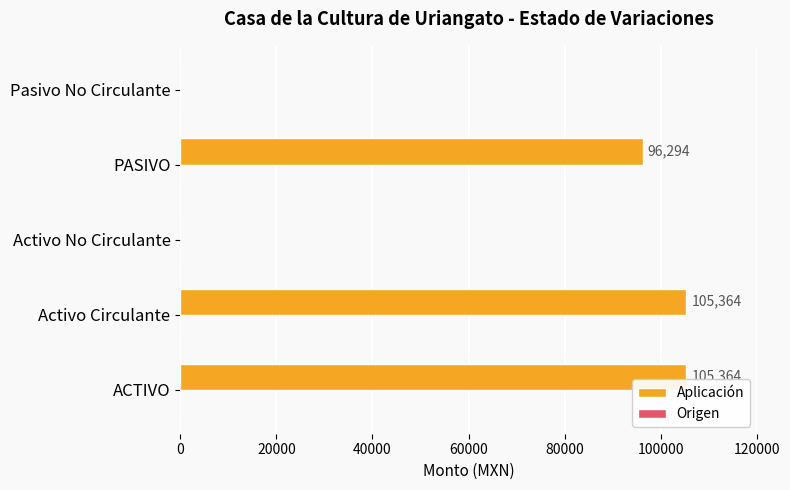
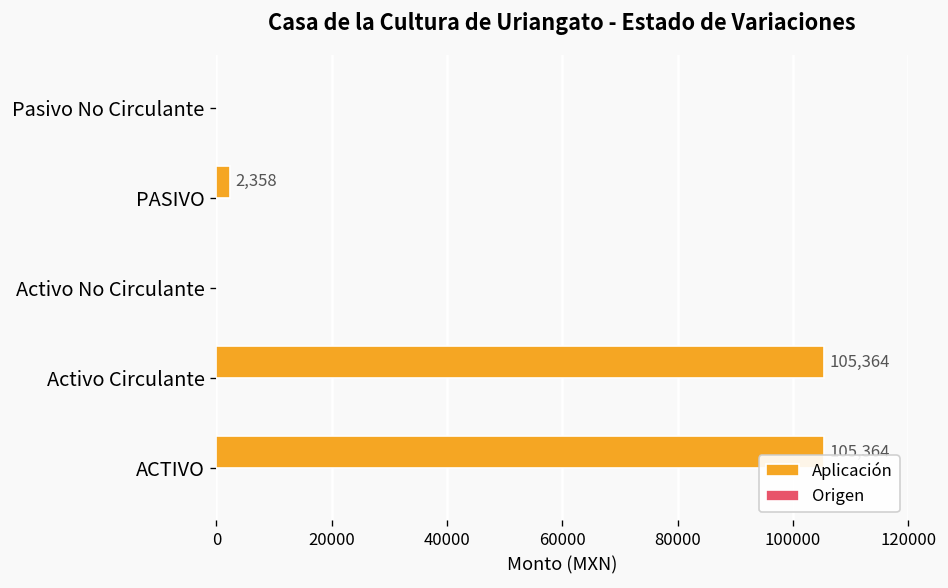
  {
    "Aplicación": {
-     "PASIVO": "96,294",
+     "PASIVO": "2,358",
      "Activo Circulante": "105,364"
    },
    "Origen": {
      "Pasivo No Circulante": "0",
      "PASIVO": "0",
      "Activo No Circulante": "0",
      "Activo Circulante": "0",
      "ACTIVO": "0"
    }
  }
